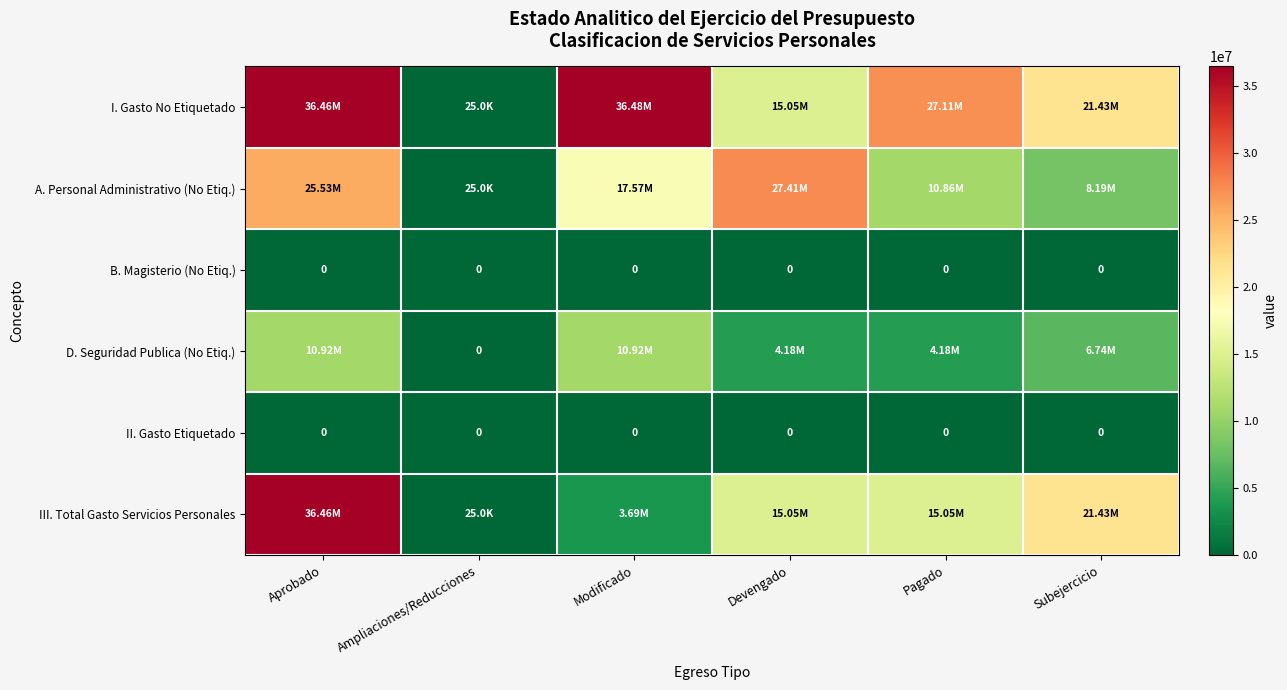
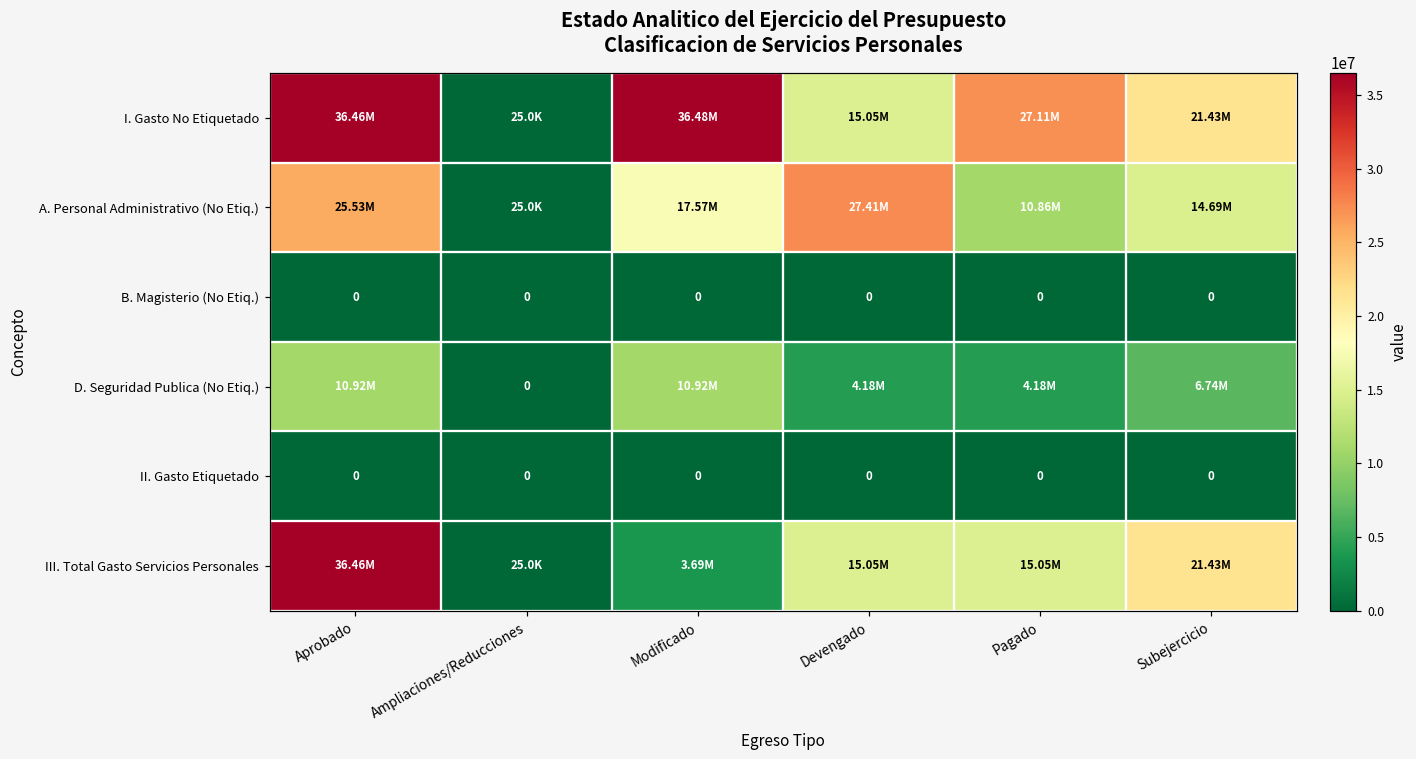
  {
    "I. Gasto No Etiquetado": {
      "Aprobado": "36.46M",
      "Ampliaciones/Reducciones": "25.0K",
      "Modificado": "36.48M",
      "Devengado": "15.05M",
      "Pagado": "27.11M",
      "Subejercicio": "21.43M"
    },
    "A. Personal Administrativo (No Etiq.)": {
      "Aprobado": "25.53M",
      "Ampliaciones/Reducciones": "25.0K",
      "Modificado": "17.57M",
      "Devengado": "27.41M",
      "Pagado": "10.86M",
-     "Subejercicio": "8.19M"
+     "Subejercicio": "14.69M"
    },
    "B. Magisterio (No Etiq.)": {
      "Aprobado": "0",
      "Ampliaciones/Reducciones": "0",
      "Modificado": "0",
      "Devengado": "0",
      "Pagado": "0",
      "Subejercicio": "0"
    },
    "D. Seguridad Publica (No Etiq.)": {
      "Aprobado": "10.92M",
      "Ampliaciones/Reducciones": "0",
      "Modificado": "10.92M",
      "Devengado": "4.18M",
      "Pagado": "4.18M",
      "Subejercicio": "6.74M"
    },
    "II. Gasto Etiquetado": {
      "Aprobado": "0",
      "Ampliaciones/Reducciones": "0",
      "Modificado": "0",
      "Devengado": "0",
      "Pagado": "0",
      "Subejercicio": "0"
    },
    "III. Total Gasto Servicios Personales": {
      "Aprobado": "36.46M",
      "Ampliaciones/Reducciones": "25.0K",
      "Modificado": "3.69M",
      "Devengado": "15.05M",
      "Pagado": "15.05M",
      "Subejercicio": "21.43M"
    }
  }
